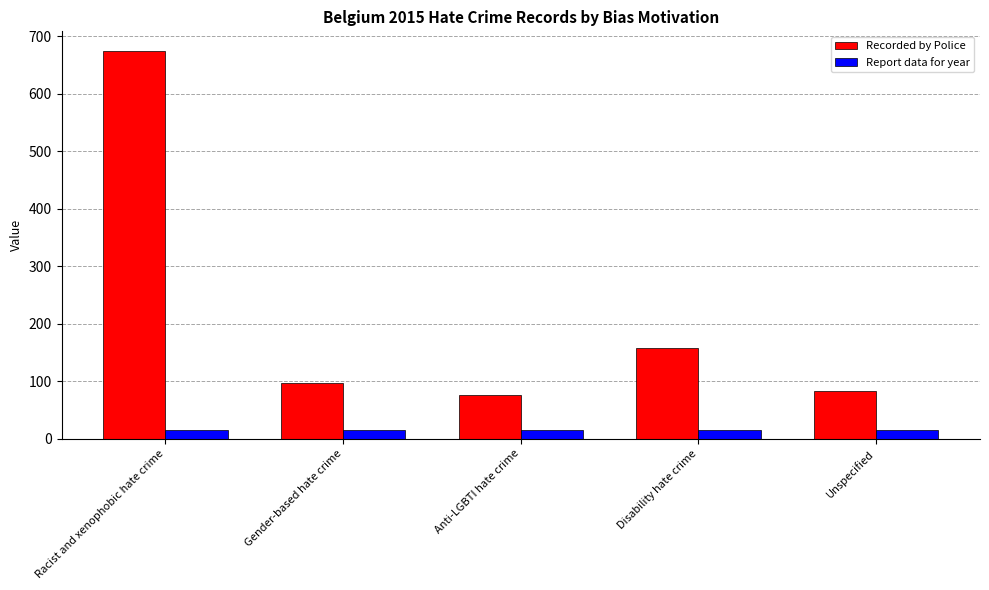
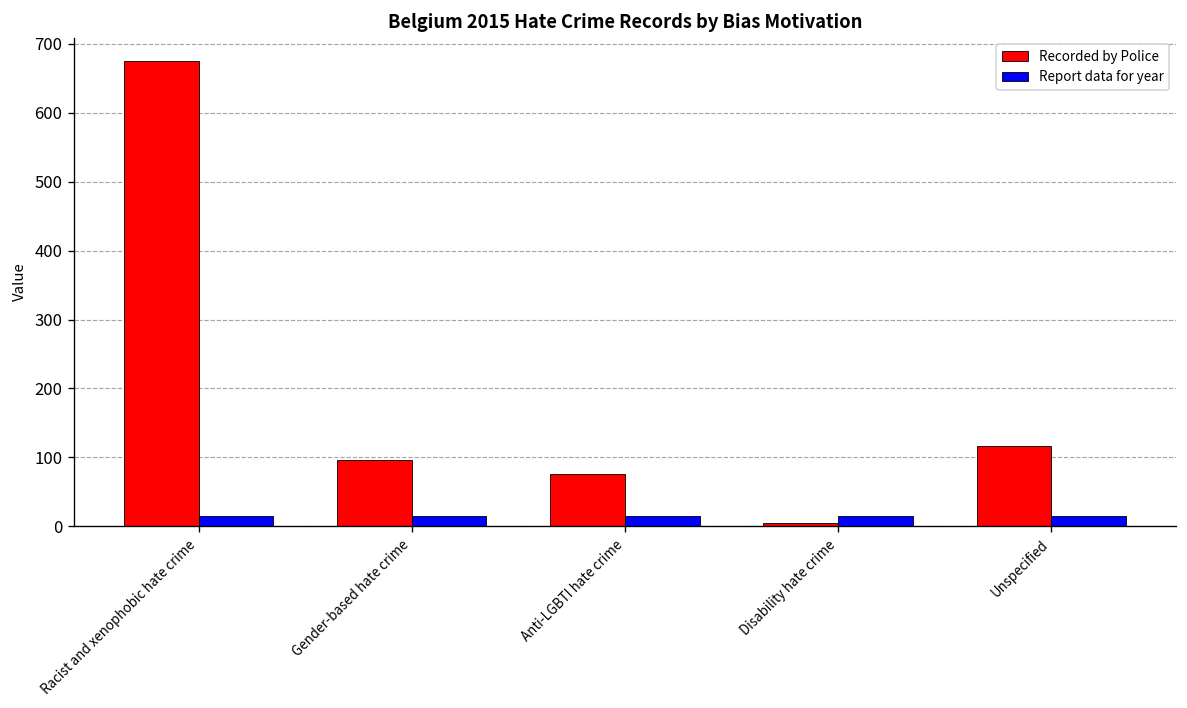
  {
    "Recorded by Police": {
      "Racist and xenophobic hate crime": 680,
      "Gender-based hate crime": 100,
      "Anti-LGBTI hate crime": 80,
-     "Disability hate crime": 160,
-     "Unspecified": 80
+     "Disability hate crime": 10,
+     "Unspecified": 120
    },
    "Report data for year": {
      "Racist and xenophobic hate crime": 20,
      "Gender-based hate crime": 20,
      "Anti-LGBTI hate crime": 20,
      "Disability hate crime": 20,
      "Unspecified": 20
    }
  }
